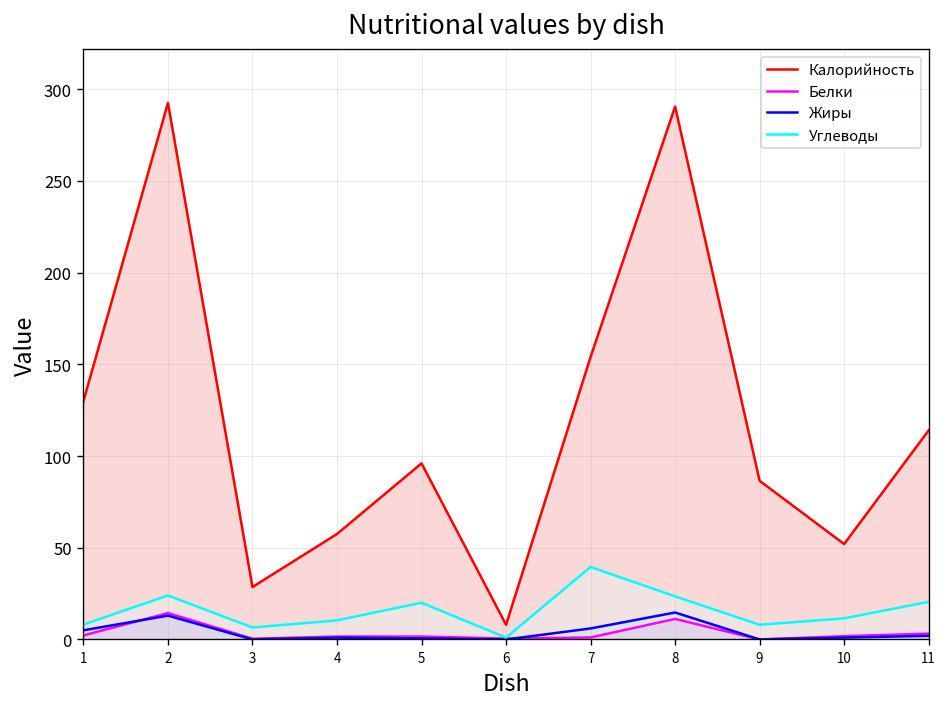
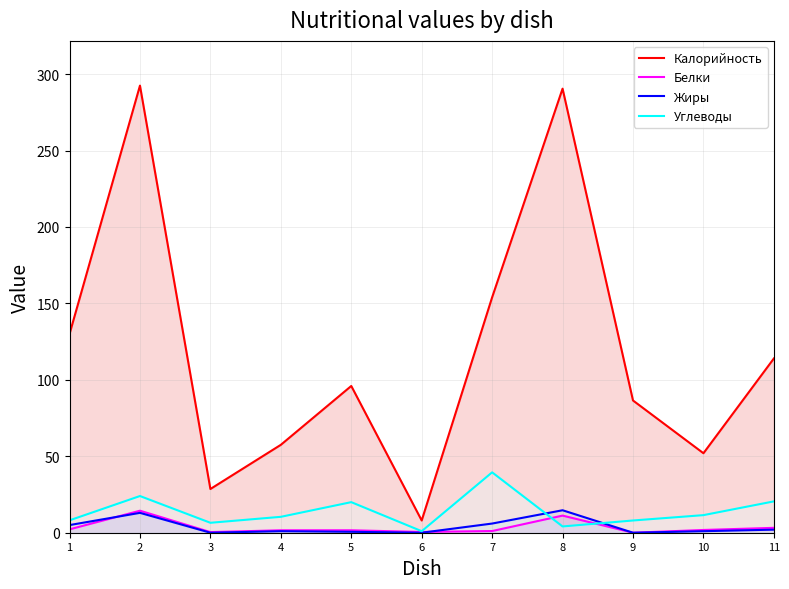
  {
    "Калорийность": {
      "1": 130,
      "2": 293,
      "3": 29,
      "4": 58,
      "5": 96,
      "6": 8,
      "7": 154,
      "8": 291,
      "9": 87,
      "10": 52,
      "11": 114
    },
    "Белки": {
      "1": 2,
      "7": 1,
      "8": 11
    },
    "Жиры": {
      "1": 5,
      "7": 6,
      "8": 15
    },
    "Углеводы": {
      "1": 8,
      "2": 24,
      "3": 7,
      "4": 10,
      "5": 20,
      "7": 40,
-     "8": 24,
+     "8": 4,
      "9": 8,
      "10": 12,
      "11": 21
    }
  }
